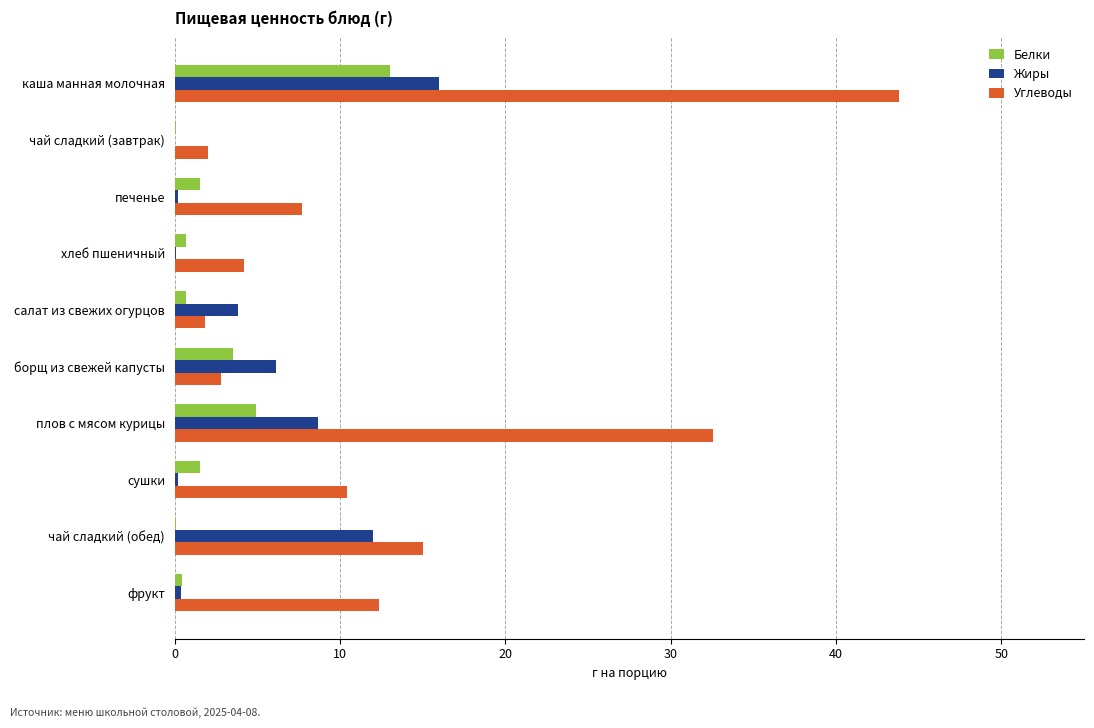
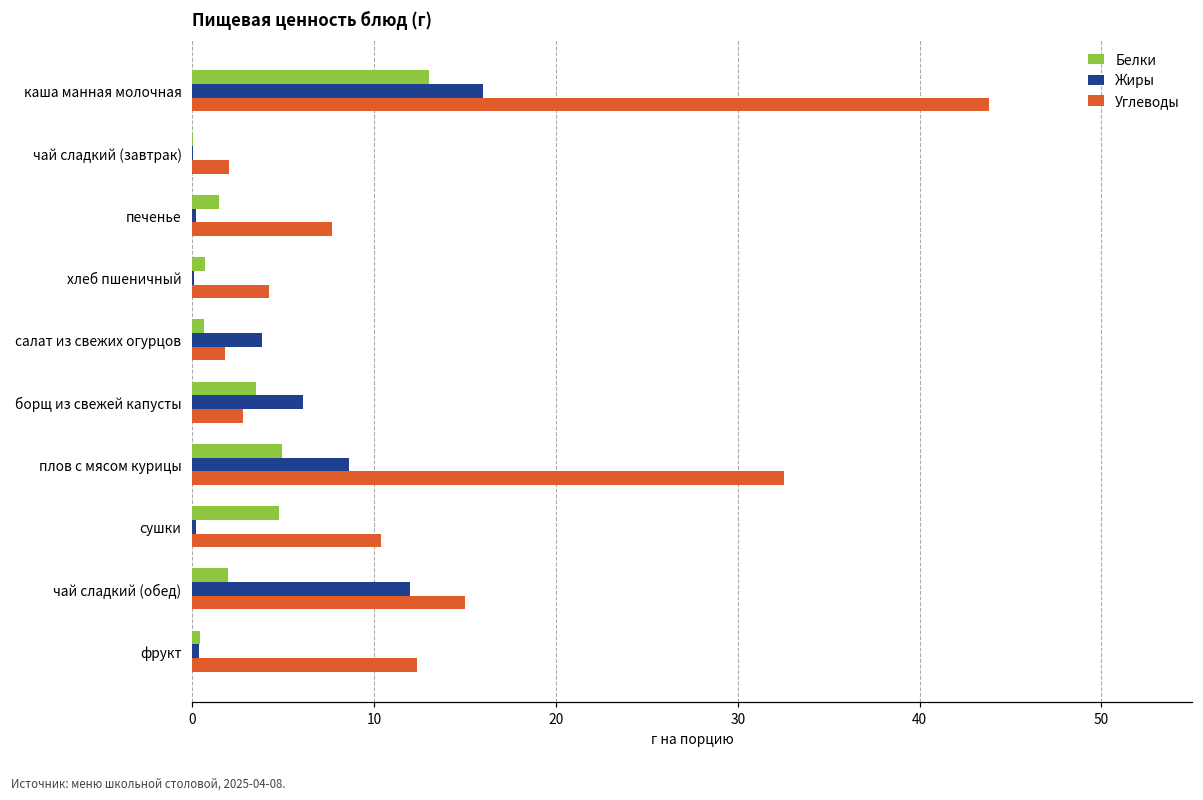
  {
    "Белки": {
      "каша манная молочная": 13.0,
      "печенье": 1.5,
      "хлеб пшеничный": 0.7,
      "салат из свежих огурцов": 0.7,
      "борщ из свежей капусты": 3.5,
      "плов с мясом курицы": 4.9,
-     "сушки": 1.5,
-     "чай сладкий (обед)": 0.1,
+     "сушки": 4.8,
+     "чай сладкий (обед)": 2.0,
      "фрукт": 0.5
    },
    "Жиры": {
      "каша манная молочная": 16.0,
      "печенье": 0.2,
      "салат из свежих огурцов": 3.8,
      "борщ из свежей капусты": 6.1,
      "плов с мясом курицы": 8.6,
      "сушки": 0.2,
      "чай сладкий (обед)": 12.0,
      "фрукт": 0.4
    },
    "Углеводы": {
      "каша манная молочная": 43.8,
      "чай сладкий (завтрак)": 2.0,
      "печенье": 7.7,
      "хлеб пшеничный": 4.2,
      "салат из свежих огурцов": 1.8,
      "борщ из свежей капусты": 2.8,
      "плов с мясом курицы": 32.6,
      "сушки": 10.4,
      "чай сладкий (обед)": 15.0,
      "фрукт": 12.4
    }
  }
